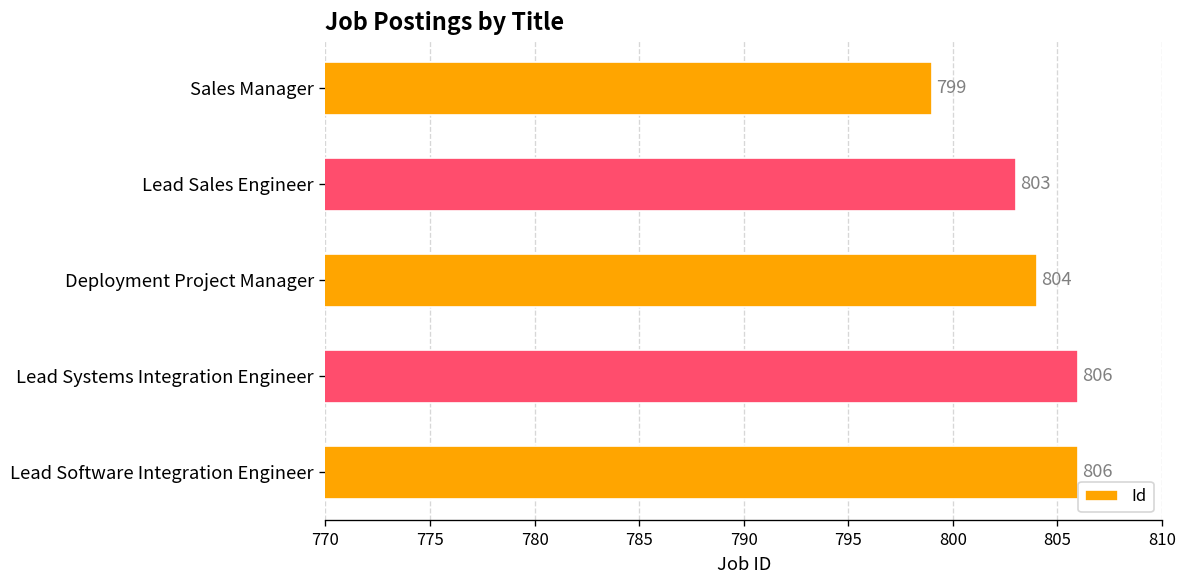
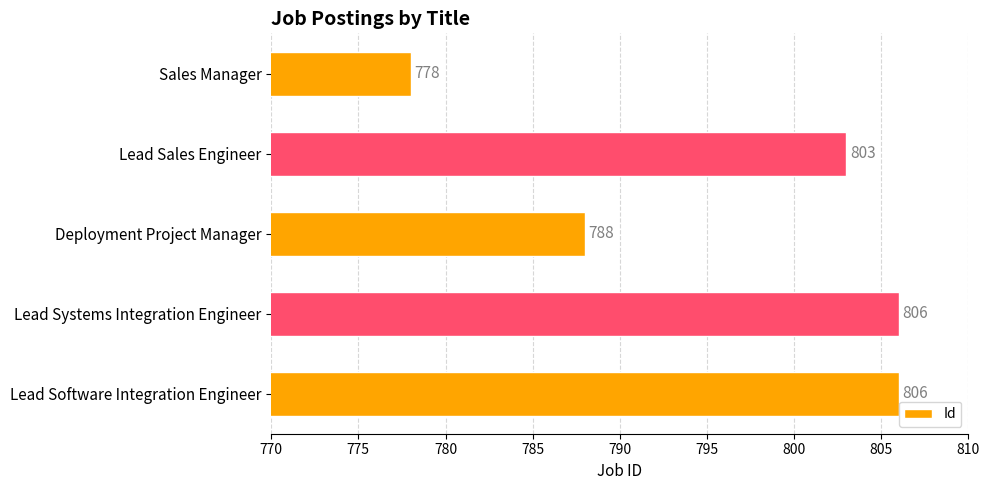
  {
-   "Sales Manager": 799,
+   "Sales Manager": 778,
    "Lead Sales Engineer": 803,
-   "Deployment Project Manager": 804,
+   "Deployment Project Manager": 788,
    "Lead Systems Integration Engineer": 806
  }
